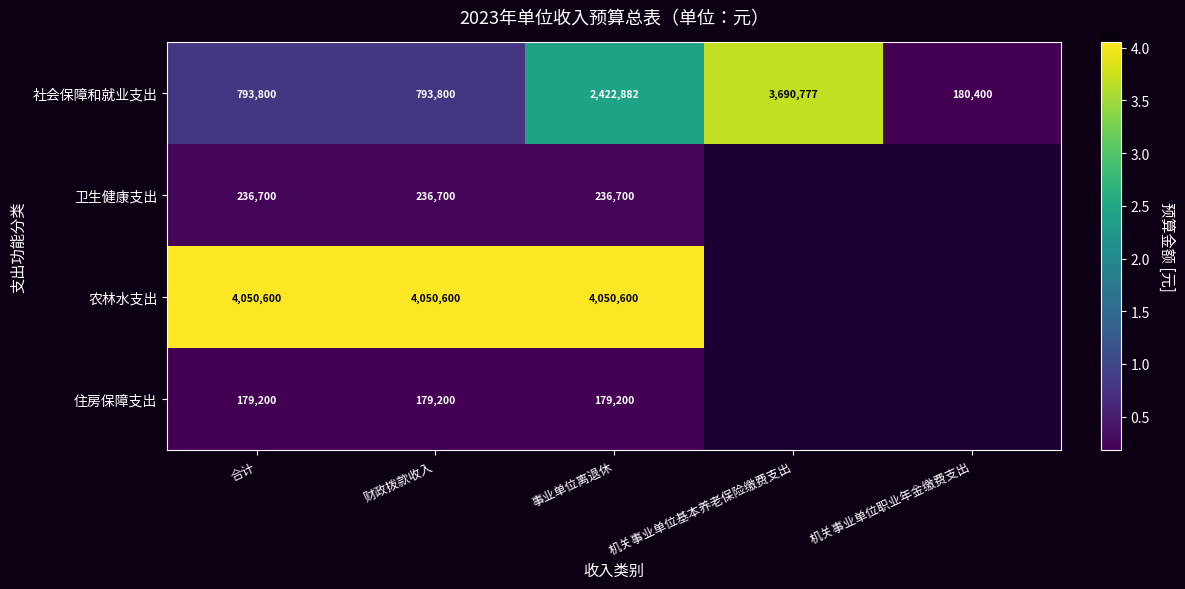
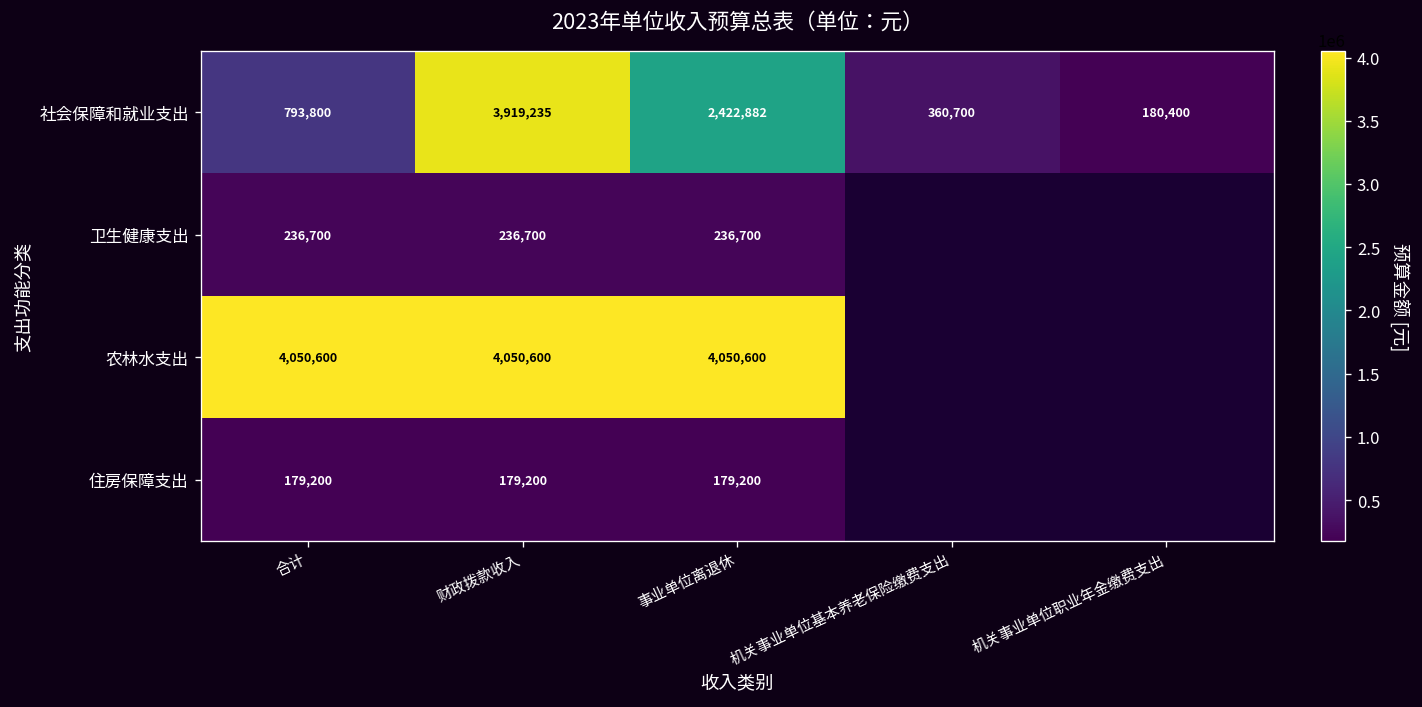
  {
    "社会保障和就业支出": {
      "合计": "793,800",
-     "财政拨款收入": "793,800",
+     "财政拨款收入": "3,919,235",
      "事业单位离退休": "2,422,882",
-     "机关事业单位基本养老保险缴费支出": "3,690,777",
+     "机关事业单位基本养老保险缴费支出": "360,700",
      "机关事业单位职业年金缴费支出": "180,400"
    },
    "卫生健康支出": {
      "合计": "236,700",
      "财政拨款收入": "236,700",
      "事业单位离退休": "236,700"
    },
    "农林水支出": {
      "合计": "4,050,600",
      "财政拨款收入": "4,050,600",
      "事业单位离退休": "4,050,600"
    },
    "住房保障支出": {
      "合计": "179,200",
      "财政拨款收入": "179,200",
      "事业单位离退休": "179,200"
    }
  }
